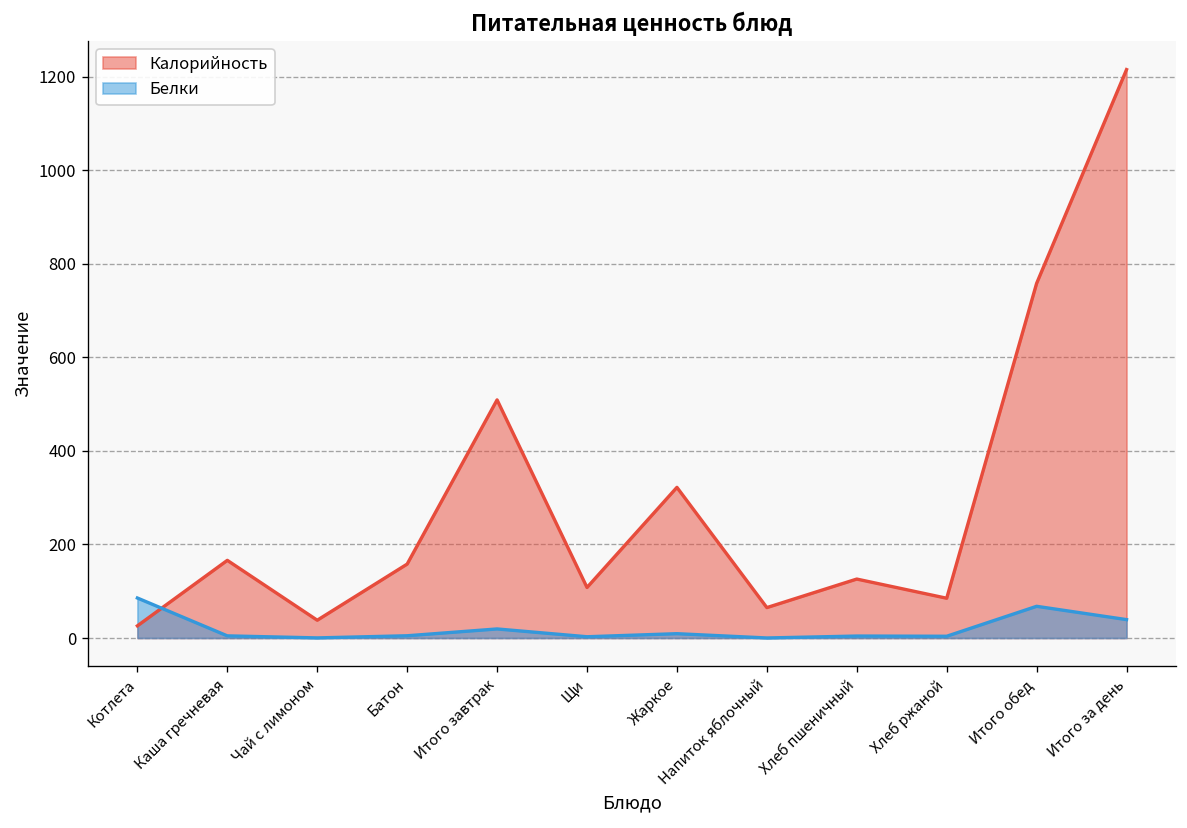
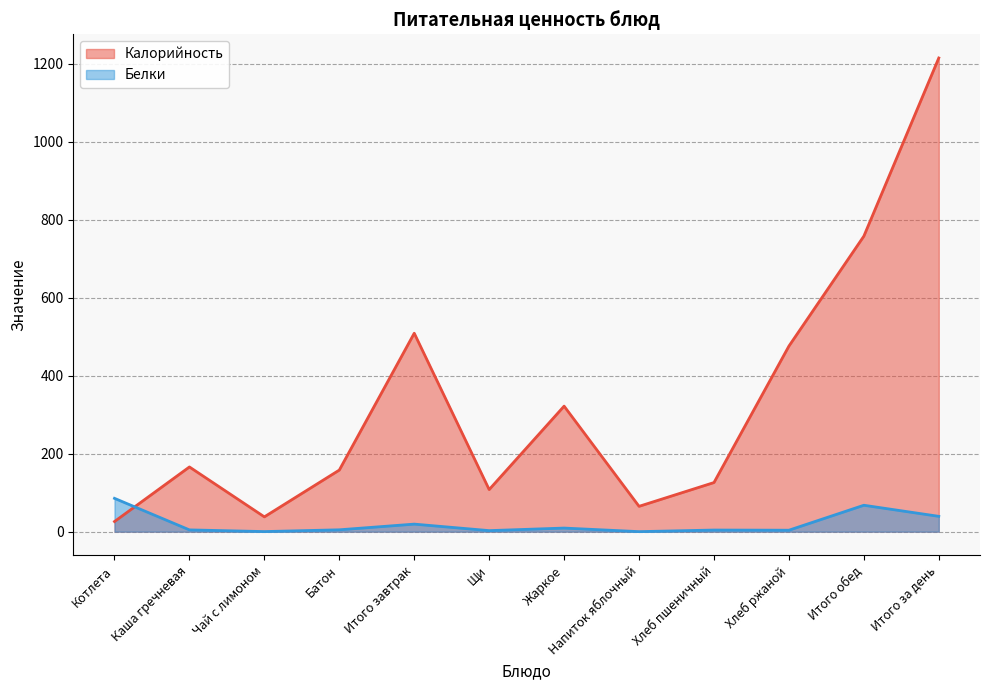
  {
    "Калорийность": {
      "Котлета": 30,
      "Каша гречневая": 170,
      "Чай с лимоном": 40,
      "Батон": 160,
      "Итого завтрак": 510,
      "Щи": 110,
      "Жаркое": 320,
      "Напиток яблочный": 70,
      "Хлеб пшеничный": 130,
-     "Хлеб ржаной": 90,
+     "Хлеб ржаной": 480,
      "Итого обед": 760,
      "Итого за день": 1220
    },
    "Белки": {
      "Котлета": 90,
      "Каша гречневая": 0,
      "Чай с лимоном": 0,
      "Батон": 0,
      "Итого завтрак": 20,
      "Щи": 0,
      "Жаркое": 10,
      "Напиток яблочный": 0,
      "Хлеб пшеничный": 0,
      "Хлеб ржаной": 0,
      "Итого обед": 70,
      "Итого за день": 40
    }
  }
